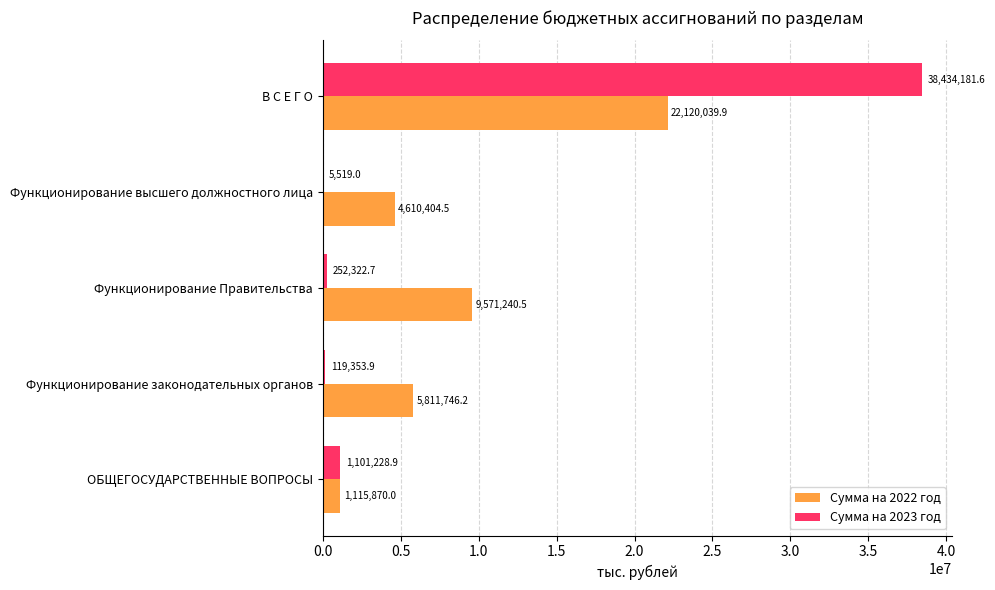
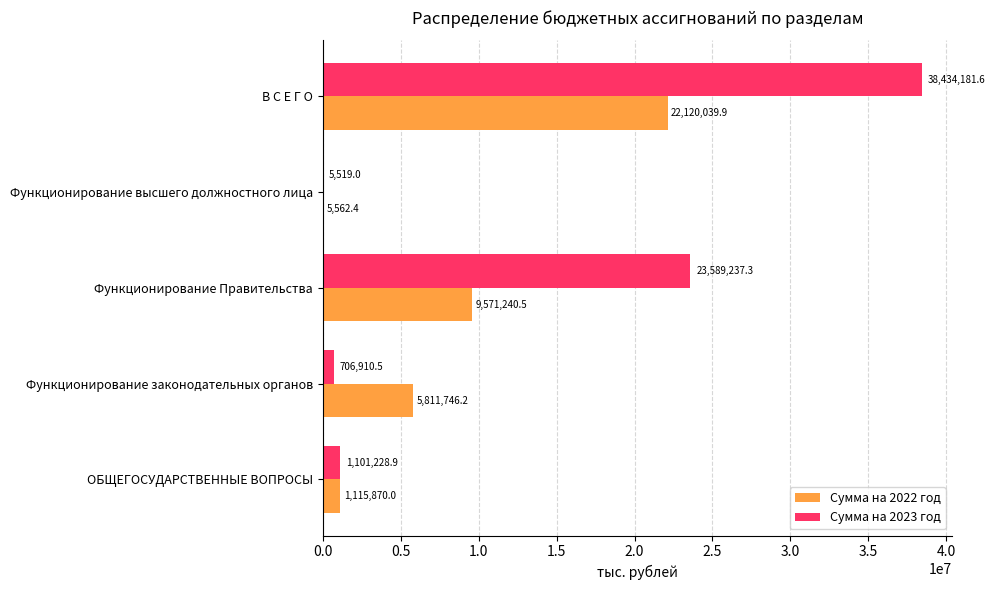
  {
    "Сумма на 2022 год": {
      "В С Е Г О": "22,120,039.9",
-     "Функционирование высшего должностного лица": "4,610,404.5",
+     "Функционирование высшего должностного лица": "5,562.4",
      "Функционирование Правительства": "9,571,240.5",
      "Функционирование законодательных органов": "5,811,746.2",
      "ОБЩЕГОСУДАРСТВЕННЫЕ ВОПРОСЫ": "1,115,870.0"
    },
    "Сумма на 2023 год": {
      "В С Е Г О": "38,434,181.6",
      "Функционирование высшего должностного лица": "5,519.0",
-     "Функционирование Правительства": "252,322.7",
-     "Функционирование законодательных органов": "119,353.9",
+     "Функционирование Правительства": "23,589,237.3",
+     "Функционирование законодательных органов": "706,910.5",
      "ОБЩЕГОСУДАРСТВЕННЫЕ ВОПРОСЫ": "1,101,228.9"
    }
  }
